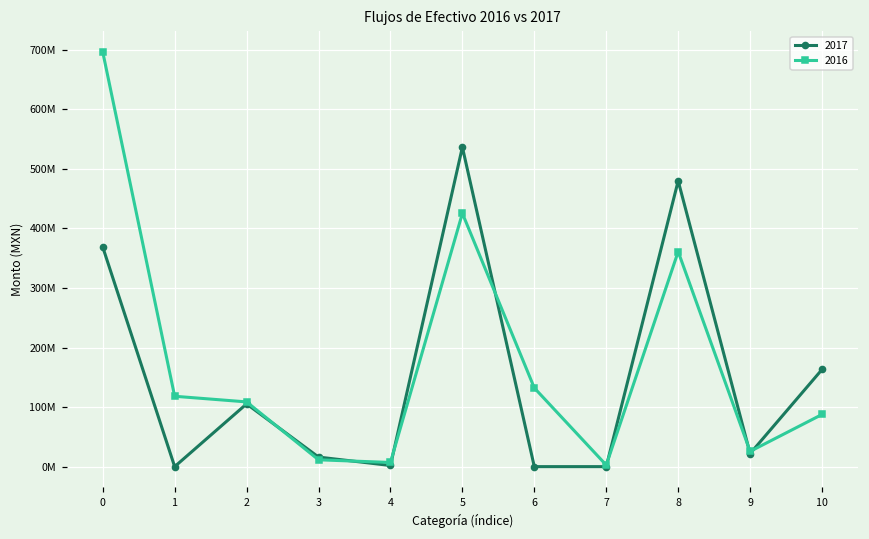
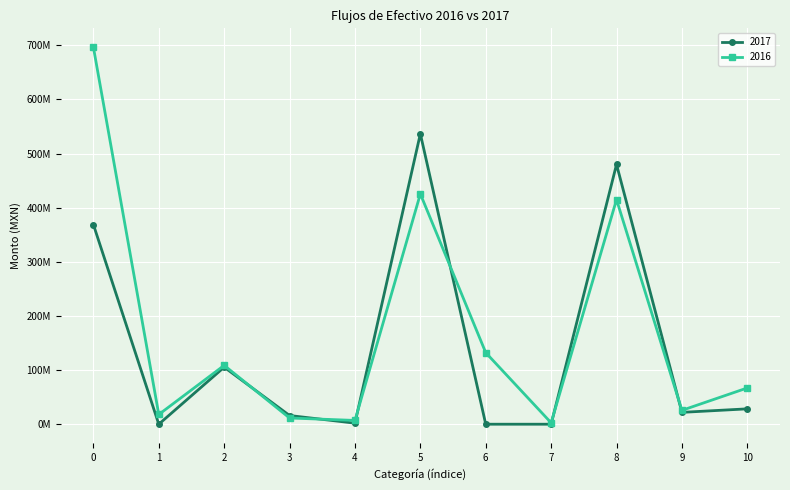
  {
    "2017": {
      "0": 370000000,
      "1": 0,
      "4": 0,
      "5": 540000000,
      "6": 0,
      "8": 480000000,
-     "10": 160000000
+     "10": 30000000
    },
    "2016": {
      "0": 700000000,
-     "1": 120000000,
+     "1": 20000000,
      "4": 10000000,
      "5": 430000000,
      "6": 130000000,
-     "8": 360000000,
-     "10": 90000000
+     "8": 410000000,
+     "10": 70000000
    }
  }
